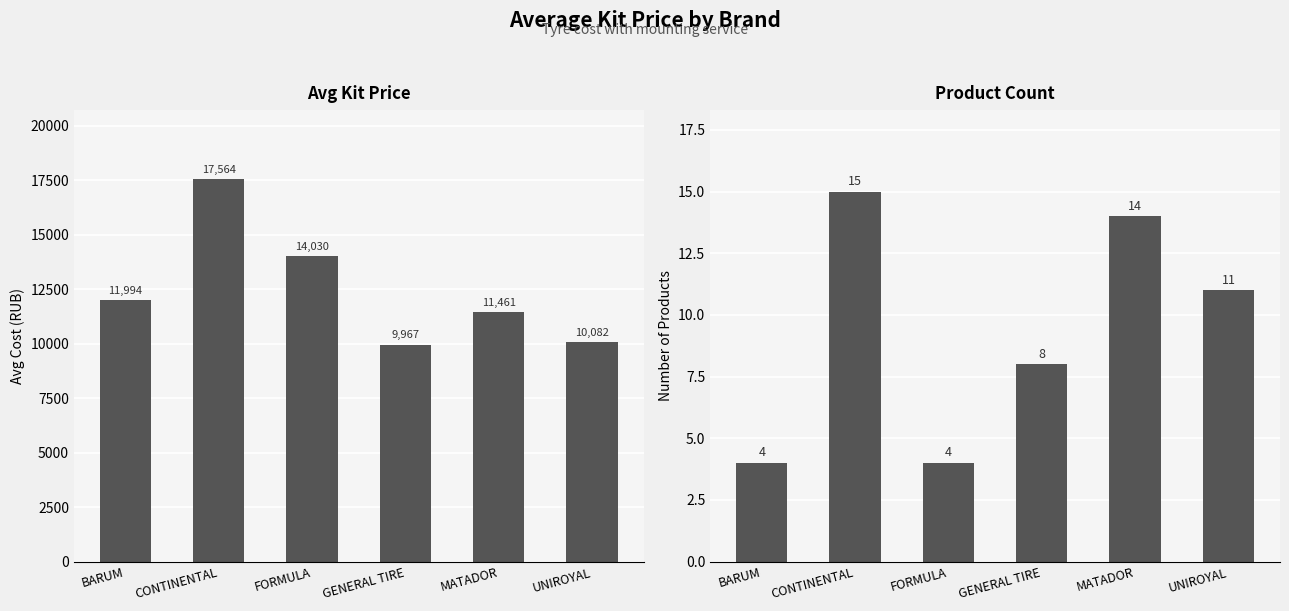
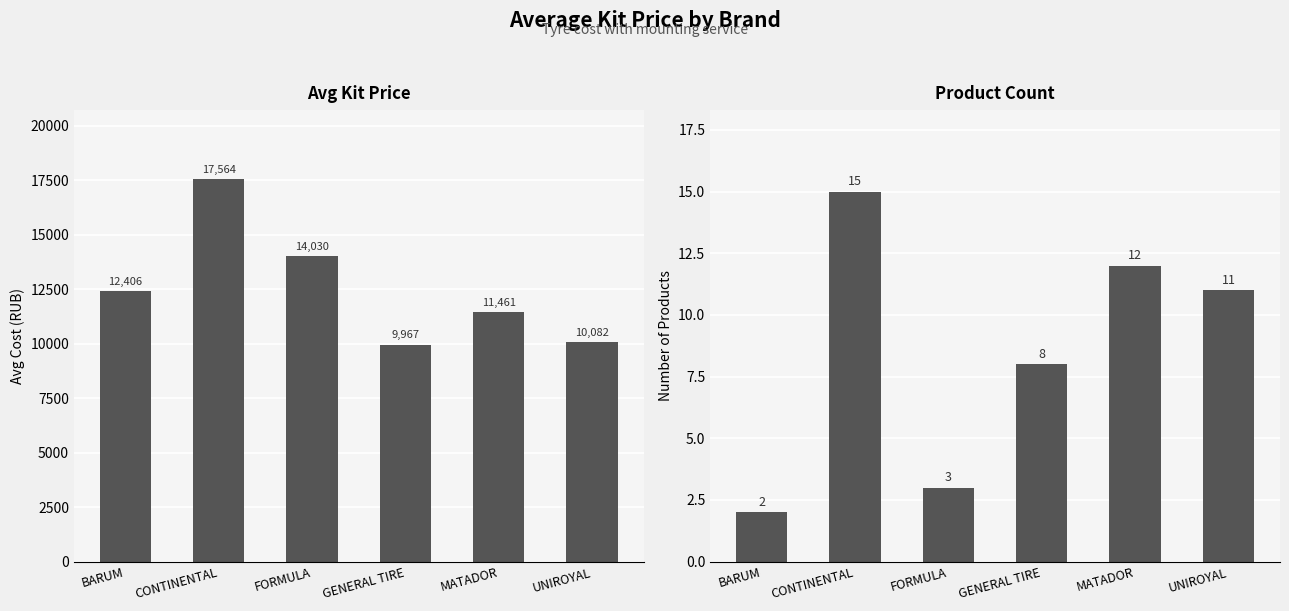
  {
    "Avg Kit Price": {
-     "BARUM": "11,994",
+     "BARUM": "12,406",
      "CONTINENTAL": "17,564",
      "FORMULA": "14,030",
      "GENERAL TIRE": "9,967",
      "MATADOR": "11,461",
      "UNIROYAL": "10,082"
    },
    "Product Count": {
-     "BARUM": "4",
+     "BARUM": "2",
      "CONTINENTAL": "15",
-     "FORMULA": "4",
+     "FORMULA": "3",
      "GENERAL TIRE": "8",
-     "MATADOR": "14",
+     "MATADOR": "12",
      "UNIROYAL": "11"
    }
  }
